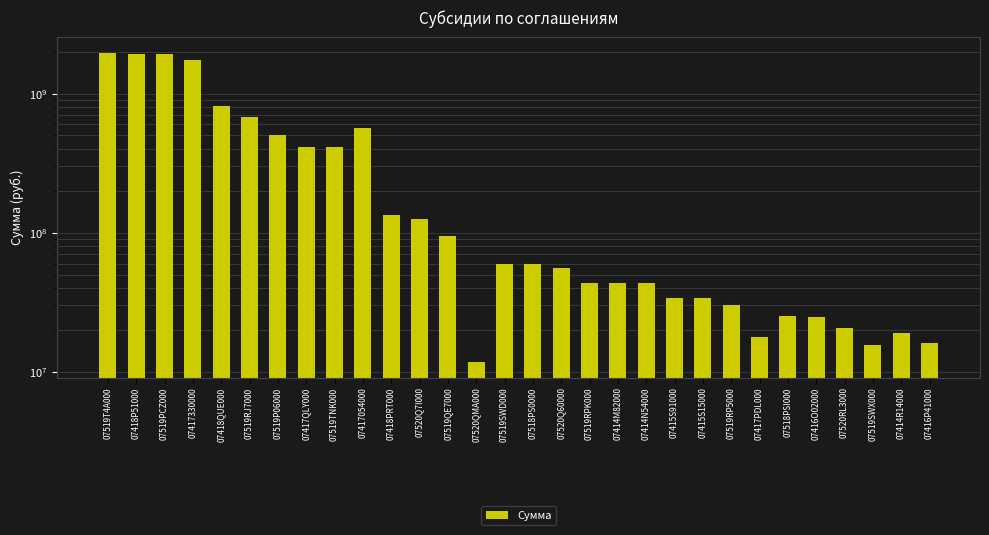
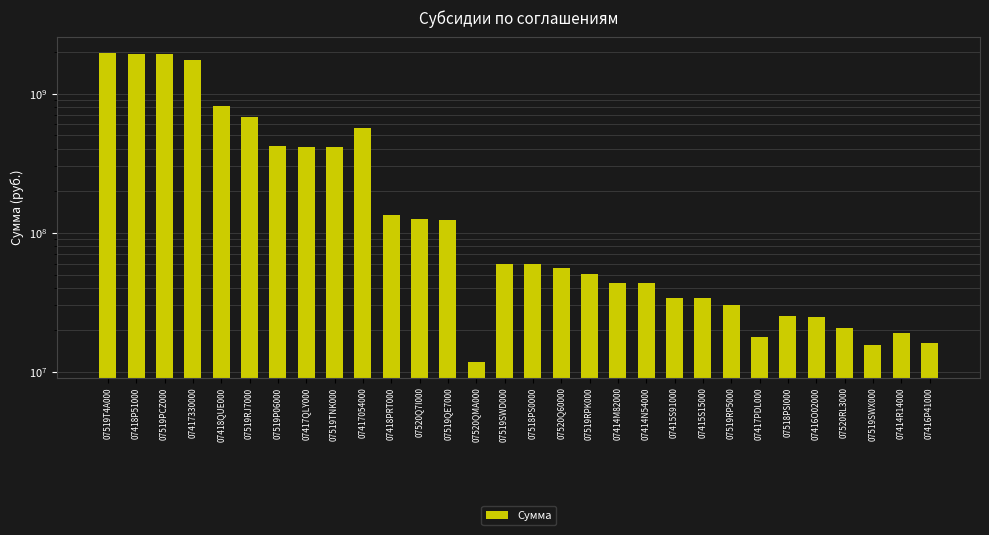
  {
    "07519T4A000": 2000000000,
    "07418P51000": 1900000000,
    "07519PCZ000": 1900000000,
    "07417330000": 1700000000,
    "07418QUE000": 800000000,
    "07519RJ7000": 700000000,
-   "07519P06000": 510000000,
+   "07519P06000": 420000000,
    "07417QLY000": 410000000,
    "07519TNK000": 410000000,
    "07417054000": 570000000,
    "07418PRT000": 130000000,
    "07520Q7I000": 130000000,
-   "07519QE7000": 100000000,
+   "07519QE7000": 120000000,
    "07520QMA000": 12000000,
    "07519SWD000": 60000000,
    "07518PS0000": 60000000,
    "07520Q60000": 55000000,
-   "07519RPK000": 44000000,
+   "07519RPK000": 50000000,
    "07414M82000": 44000000,
    "07414N54000": 44000000,
    "07415S91000": 34000000,
    "07415S15000": 34000000,
    "07519RP5000": 30000000,
    "07417PDL000": 18000000,
    "07518PSI000": 25000000,
    "07416O02000": 25000000,
    "07520RL3000": 21000000,
    "07519SWX000": 16000000,
    "07414R14000": 19000000,
    "07416P41000": 16000000
  }
